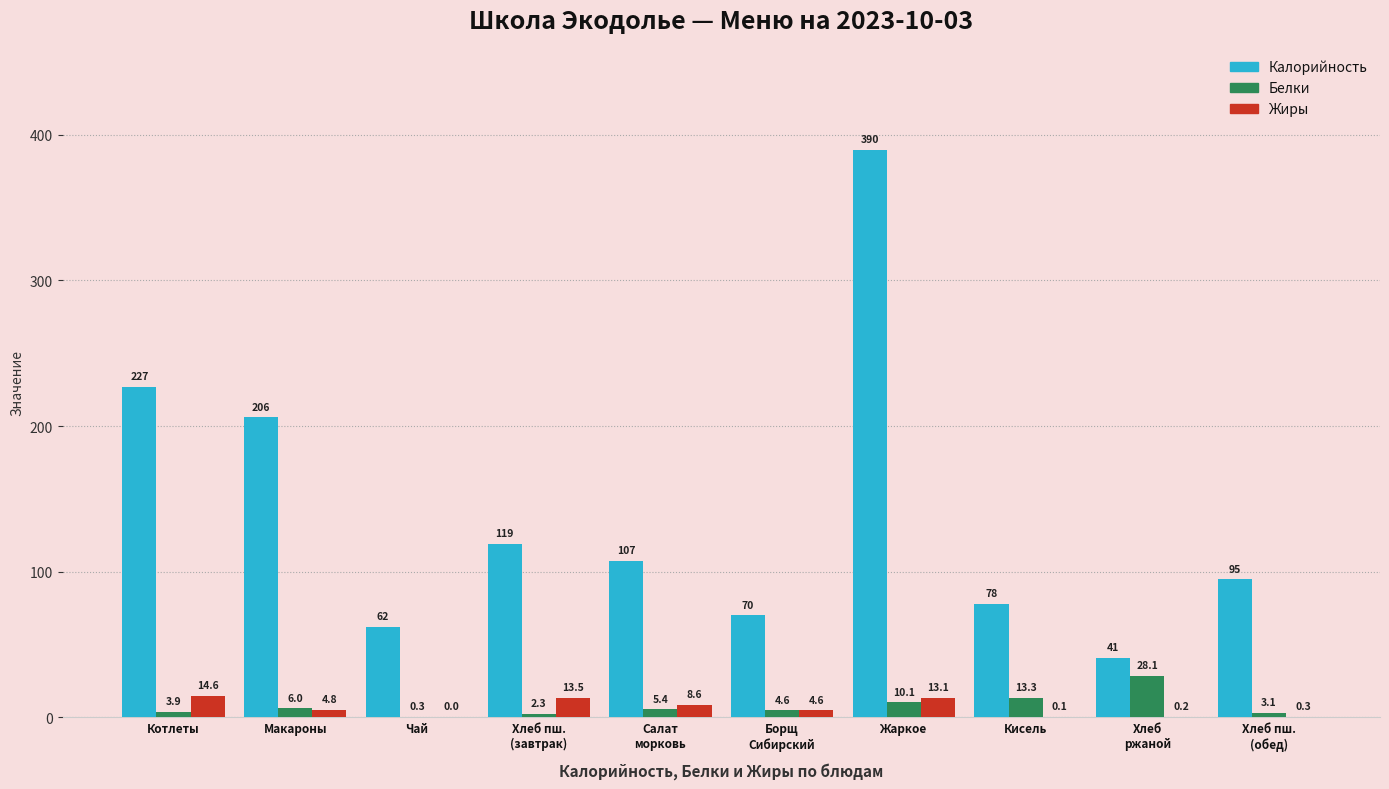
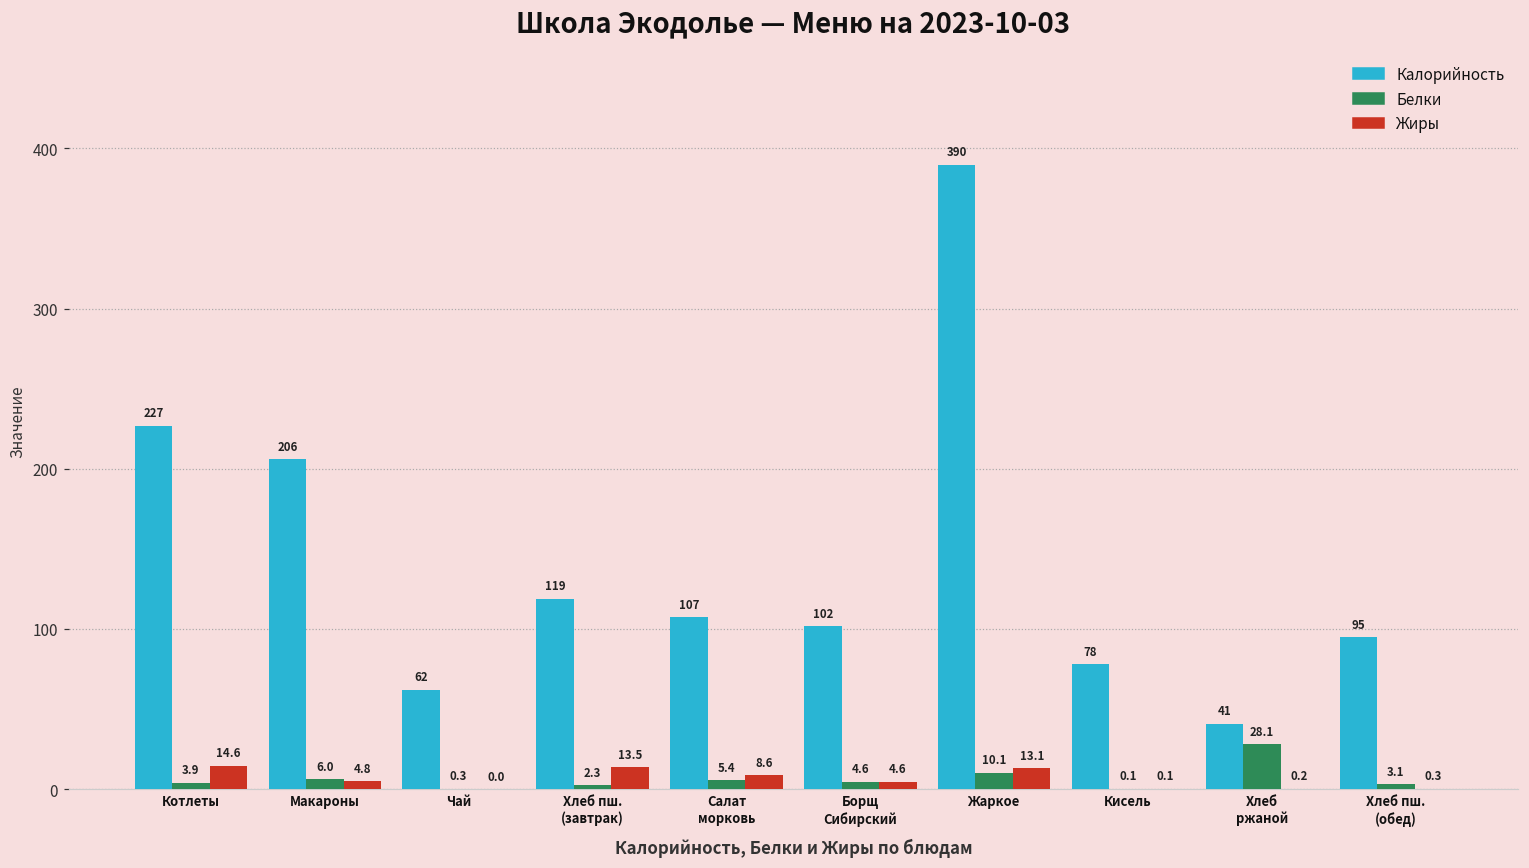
  {
    "Калорийность": {
      "Котлеты": 227,
      "Макароны": 206,
      "Чай": 62,
      "Хлеб пш. (завтрак)": 119,
      "Салат морковь": 107,
-     "Борщ Сибирский": 70,
+     "Борщ Сибирский": 102,
      "Жаркое": 390,
      "Кисель": 78,
      "Хлеб ржаной": 41,
      "Хлеб пш. (обед)": 95
    },
    "Белки": {
      "Котлеты": 3.9,
      "Макароны": 6.0,
      "Чай": 0.3,
      "Хлеб пш. (завтрак)": 2.3,
      "Салат морковь": 5.4,
      "Борщ Сибирский": 4.6,
      "Жаркое": 10.1,
-     "Кисель": 13.3,
+     "Кисель": 0.1,
      "Хлеб ржаной": 28.1,
      "Хлеб пш. (обед)": 3.1
    },
    "Жиры": {
      "Котлеты": 14.6,
      "Макароны": 4.8,
      "Чай": 0.0,
      "Хлеб пш. (завтрак)": 13.5,
      "Салат морковь": 8.6,
      "Борщ Сибирский": 4.6,
      "Жаркое": 13.1,
      "Кисель": 0.1,
      "Хлеб ржаной": 0.2,
      "Хлеб пш. (обед)": 0.3
    }
  }
